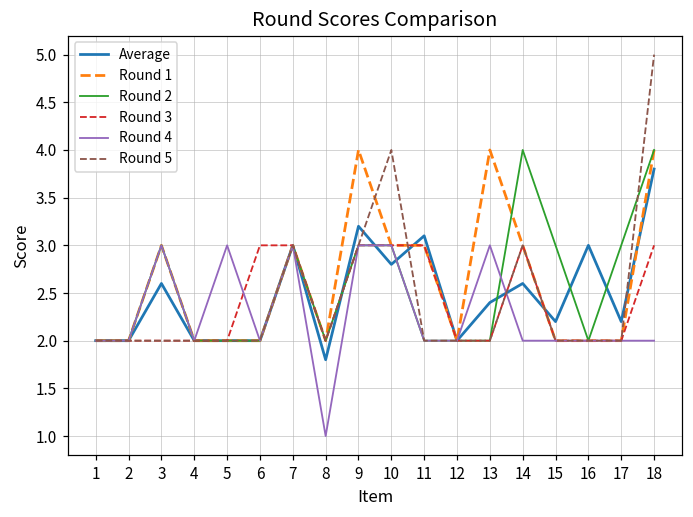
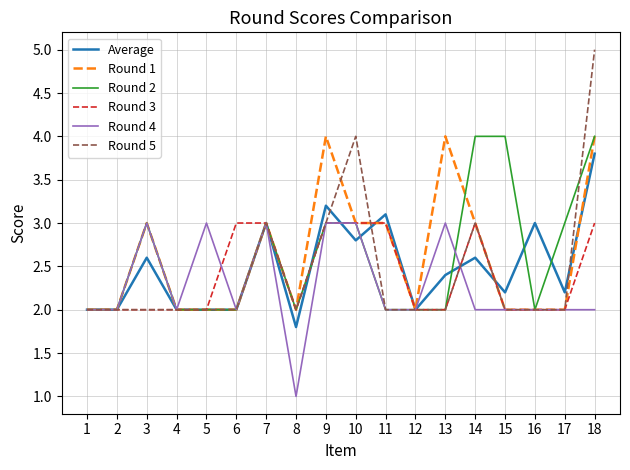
  {
    "Average": {
      "3": 2.6,
      "8": 1.8,
      "9": 3.2,
      "10": 2.8,
      "11": 3.1,
      "13": 2.4,
      "14": 2.6,
      "15": 2.2,
      "16": 3,
      "17": 2.2,
      "18": 3.8
    },
    "Round 1": {
      "9": 4,
      "13": 4
    },
    "Round 2": {
      "14": 4,
-     "15": 3,
+     "15": 4,
      "17": 3
    },
    "Round 3": {
      "6": 3,
      "18": 3
    },
    "Round 4": {
      "5": 3,
      "8": 1,
      "13": 3,
      "14": 2,
      "18": 2
    },
    "Round 5": {
      "10": 4,
      "18": 5
    }
  }
